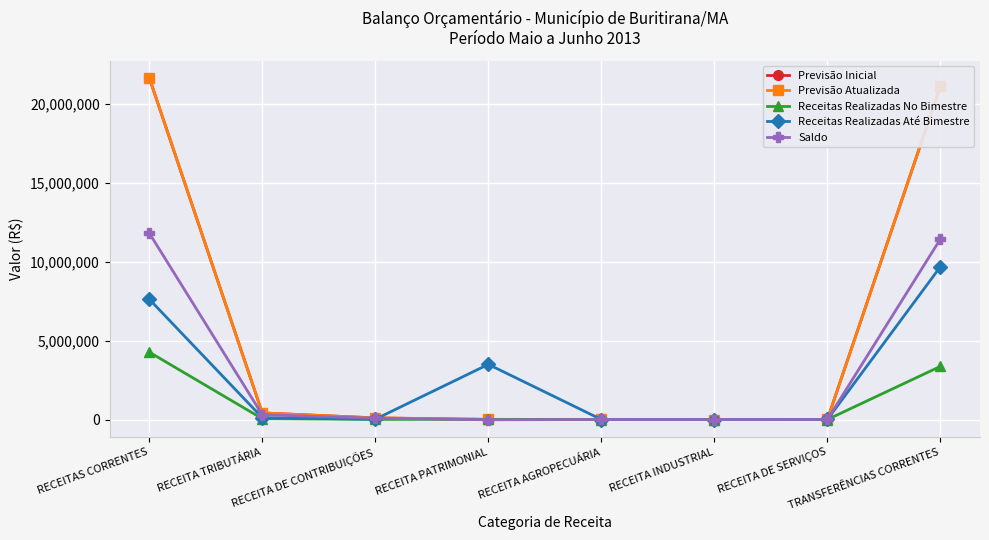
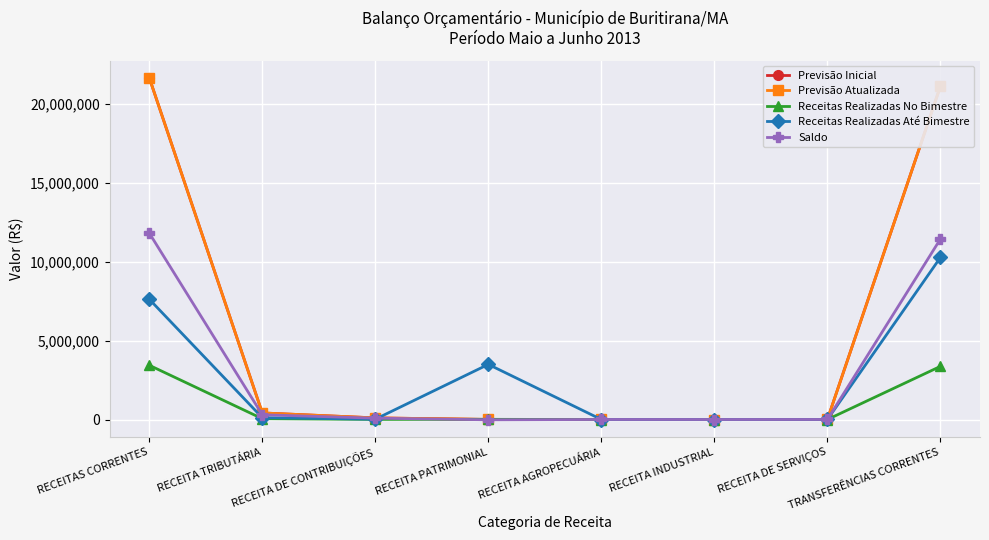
  {
    "Previsão Atualizada": {
      "RECEITAS CORRENTES": "21,700,000"
    },
    "Receitas Realizadas No Bimestre": {
-     "RECEITAS CORRENTES": "4,300,000",
+     "RECEITAS CORRENTES": "3,400,000",
      "TRANSFERÊNCIAS CORRENTES": "3,400,000"
    },
    "Receitas Realizadas Até Bimestre": {
      "RECEITAS CORRENTES": "7,600,000",
      "RECEITA PATRIMONIAL": "3,500,000",
-     "TRANSFERÊNCIAS CORRENTES": "9,700,000"
+     "TRANSFERÊNCIAS CORRENTES": "10,300,000"
    },
    "Saldo": {
      "RECEITAS CORRENTES": "11,800,000",
      "TRANSFERÊNCIAS CORRENTES": "11,400,000"
    }
  }
